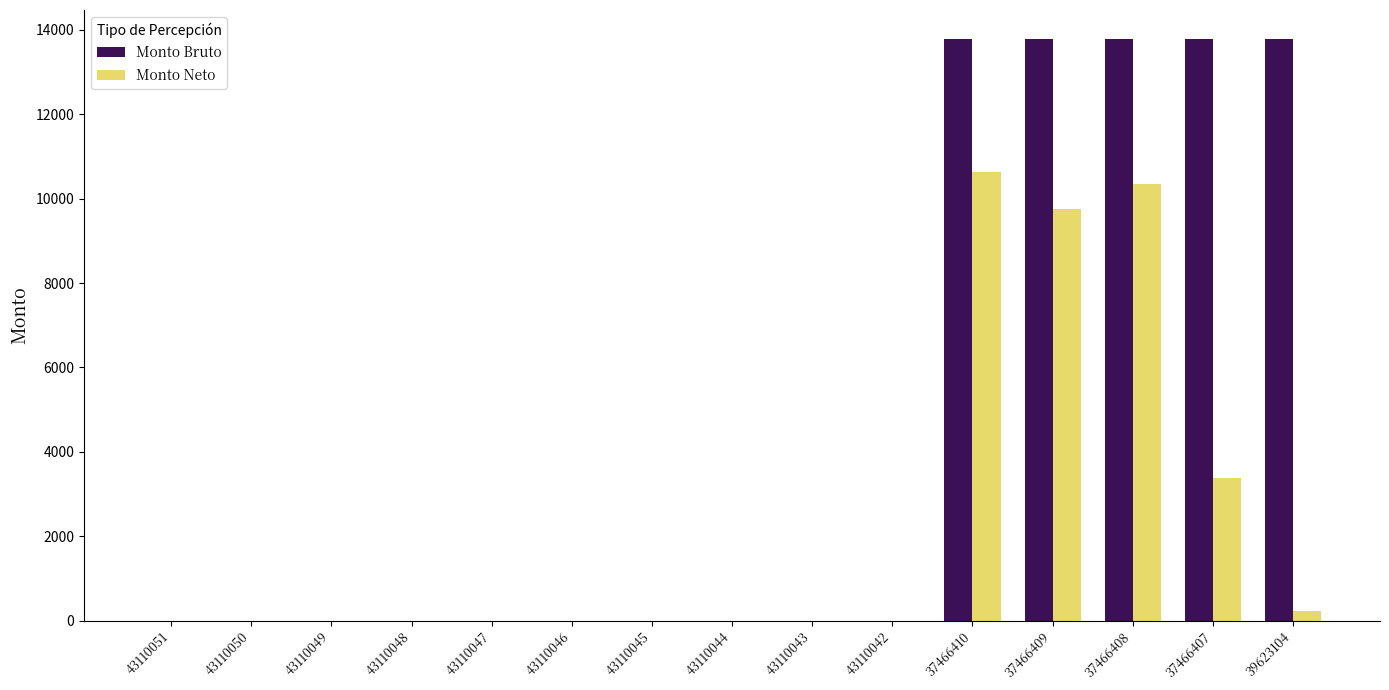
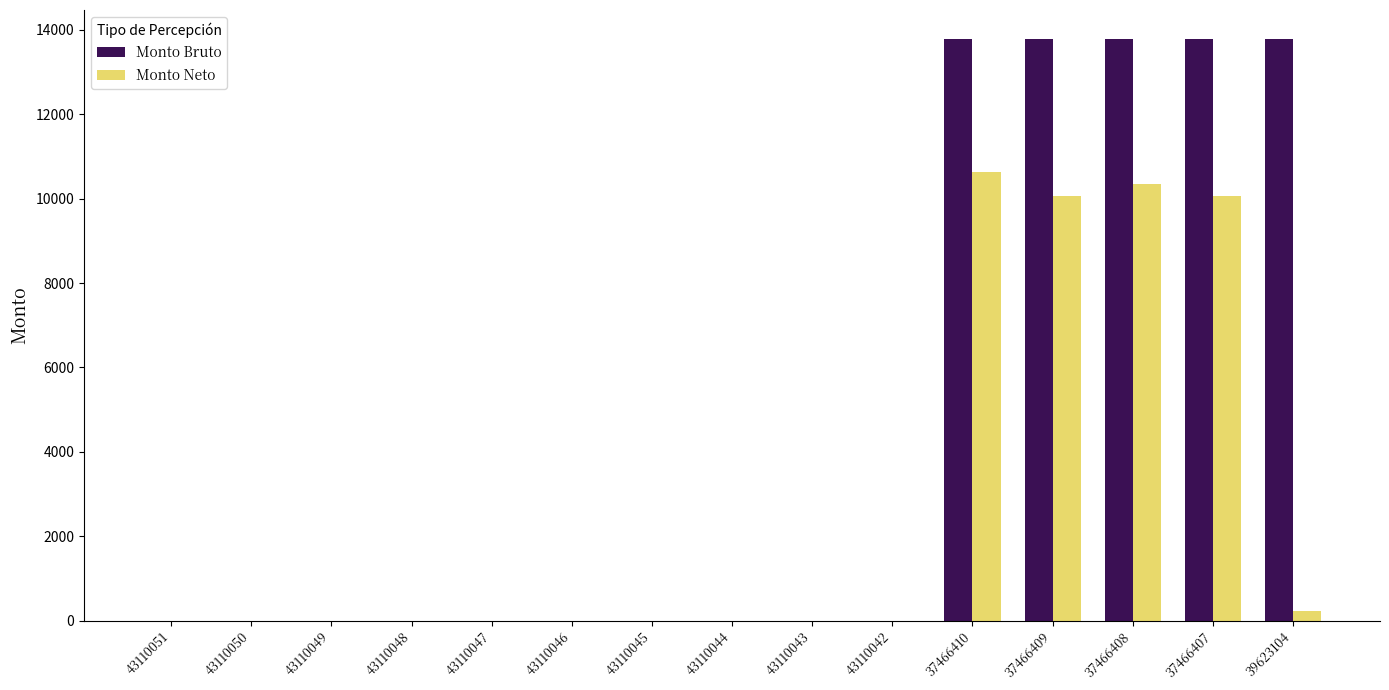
  {
    "Monto Bruto": {
      "43110051": 0,
      "43110050": 0,
      "43110049": 0,
      "43110048": 0,
      "43110047": 0,
      "43110046": 0,
      "43110045": 0,
      "43110044": 0,
      "43110043": 0,
      "43110042": 0,
      "37466410": 13800,
      "37466409": 13800,
      "37466408": 13800,
      "37466407": 13800,
      "39623104": 13800
    },
    "Monto Neto": {
      "43110051": 0,
      "43110050": 0,
      "43110049": 0,
      "43110048": 0,
      "43110047": 0,
      "43110046": 0,
      "43110045": 0,
      "43110044": 0,
      "43110043": 0,
      "43110042": 0,
      "37466410": 10600,
-     "37466409": 9800,
+     "37466409": 10100,
      "37466408": 10300,
-     "37466407": 3400,
+     "37466407": 10100,
      "39623104": 200
    }
  }
